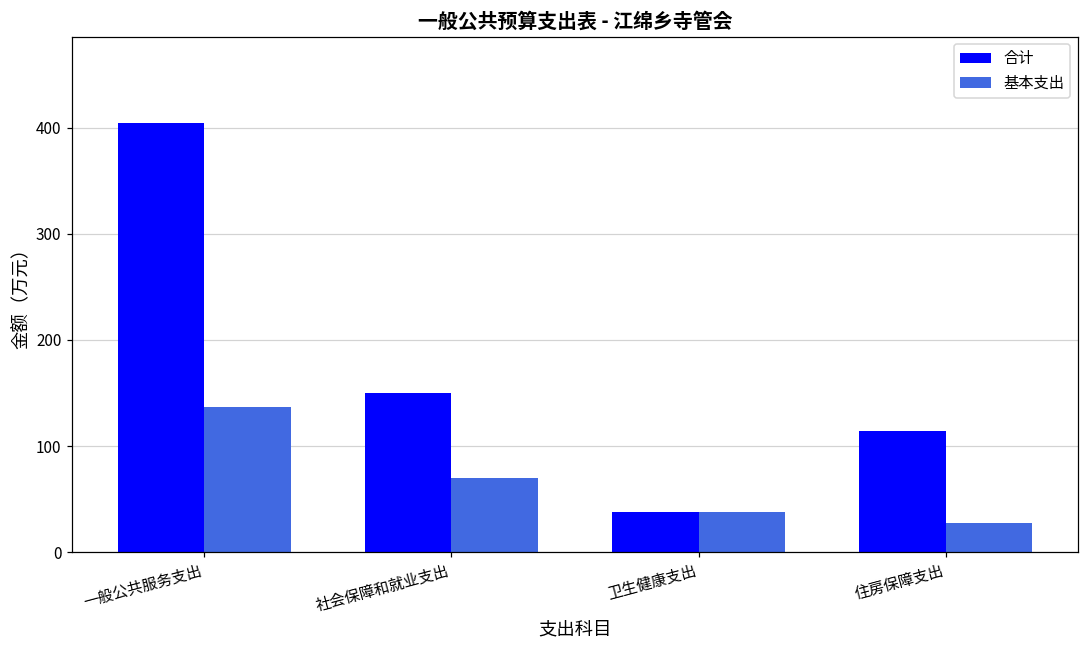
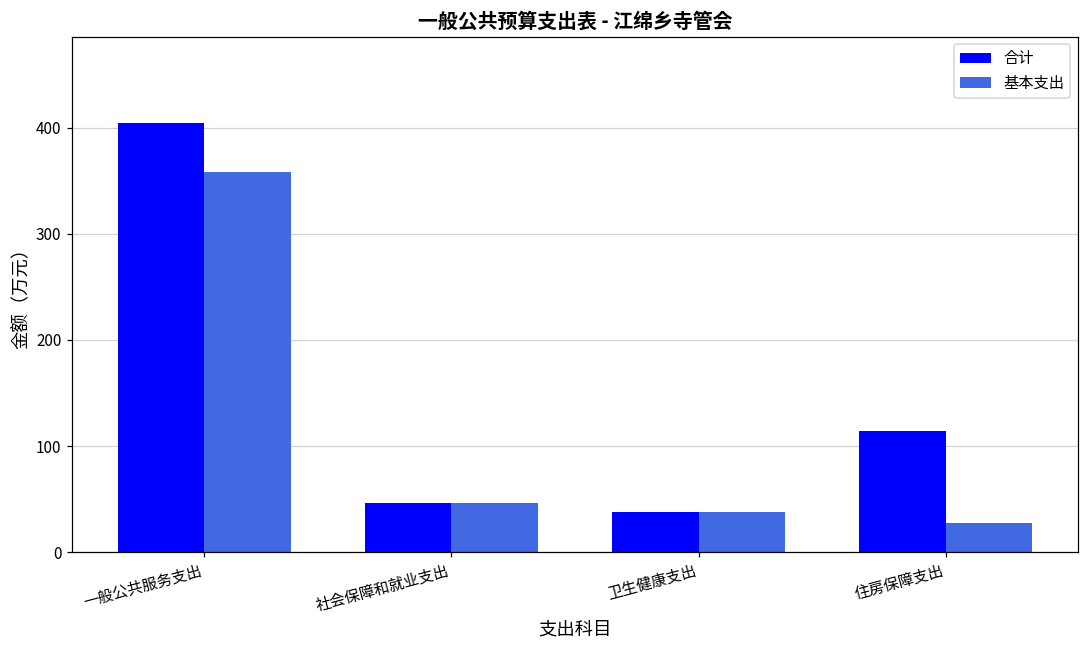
  {
    "合计": {
      "一般公共服务支出": 410,
-     "社会保障和就业支出": 150,
+     "社会保障和就业支出": 50,
      "卫生健康支出": 40,
      "住房保障支出": 110
    },
    "基本支出": {
-     "一般公共服务支出": 140,
-     "社会保障和就业支出": 70,
+     "一般公共服务支出": 360,
+     "社会保障和就业支出": 50,
      "卫生健康支出": 40,
      "住房保障支出": 30
    }
  }
